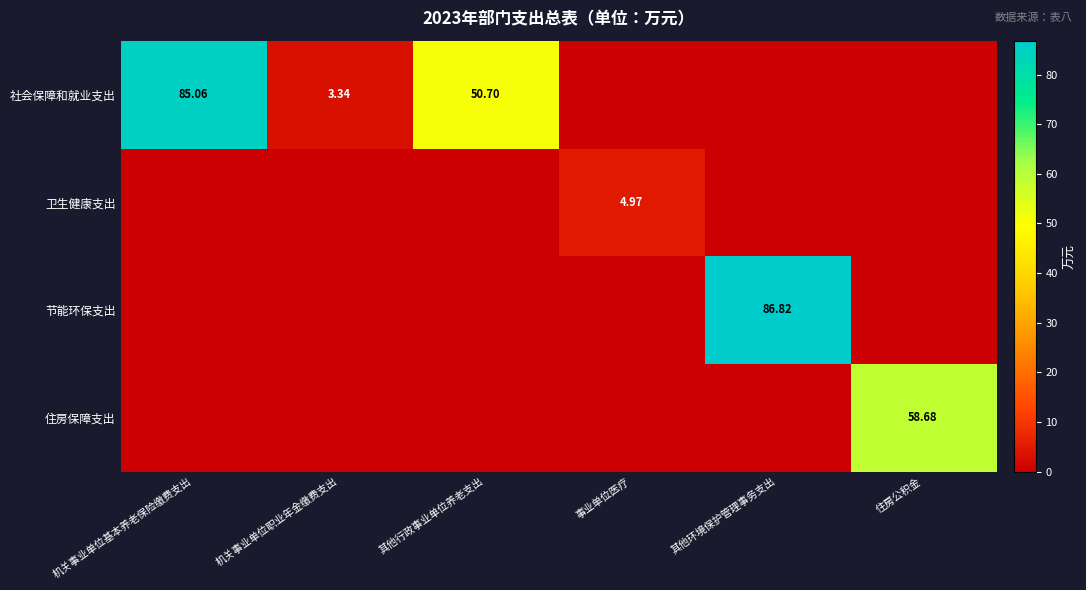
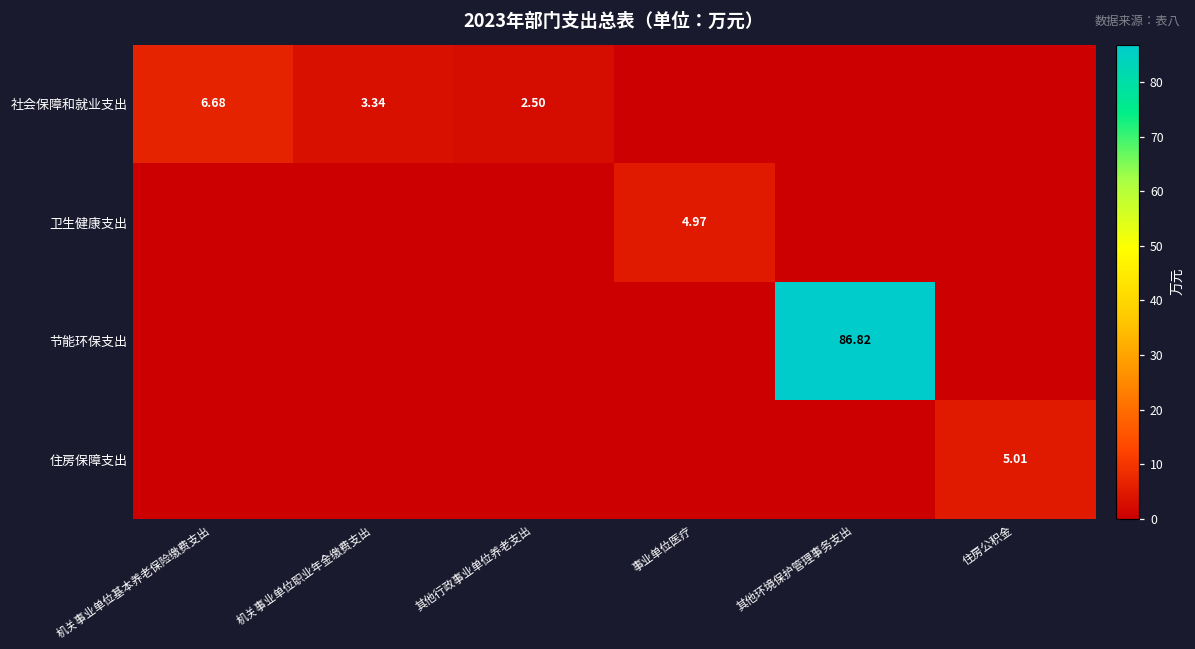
  {
    "社会保障和就业支出": {
-     "机关事业单位基本养老保险缴费支出": 85.06,
+     "机关事业单位基本养老保险缴费支出": 6.68,
      "机关事业单位职业年金缴费支出": 3.34,
-     "其他行政事业单位养老支出": 50.70
+     "其他行政事业单位养老支出": 2.50
    },
    "卫生健康支出": {
      "事业单位医疗": 4.97
    },
    "节能环保支出": {
      "其他环境保护管理事务支出": 86.82
    },
    "住房保障支出": {
-     "住房公积金": 58.68
+     "住房公积金": 5.01
    }
  }
